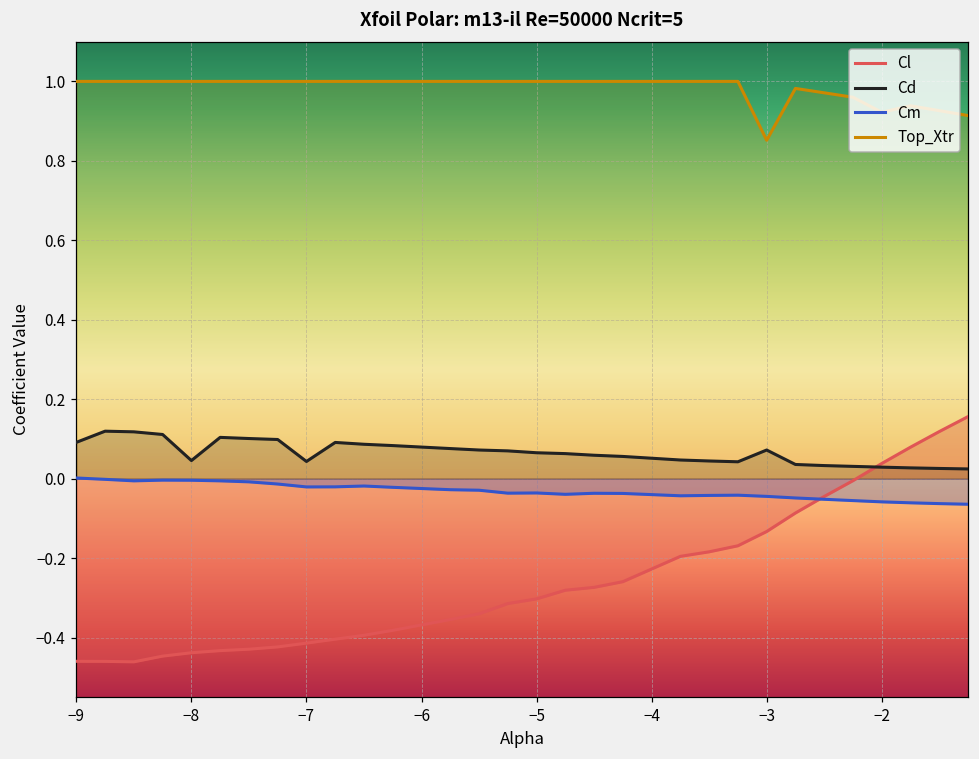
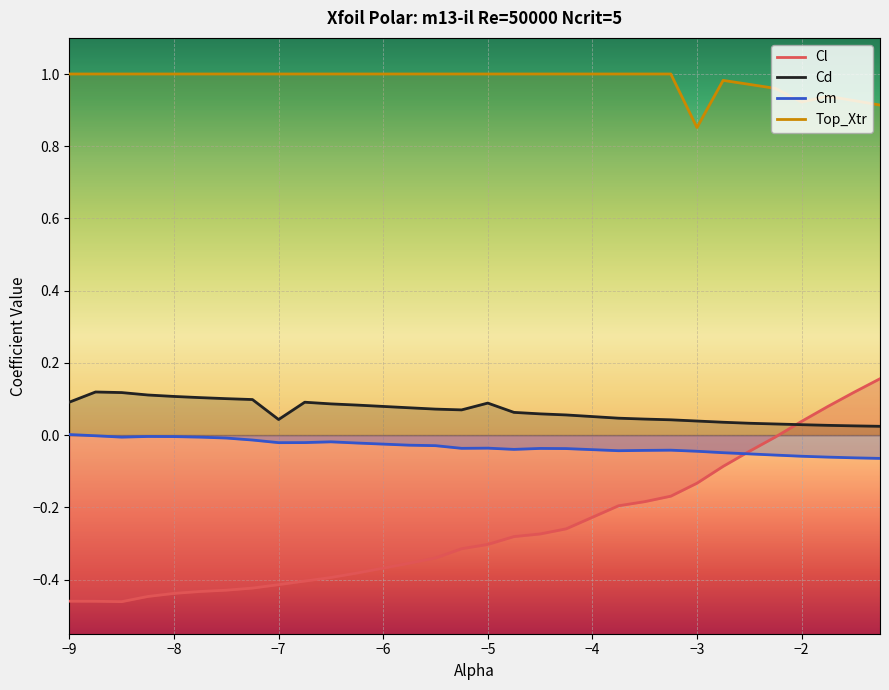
  {
    "Cd": {
      "−9": 0.09,
-     "−8": 0.05,
+     "−8": 0.11,
      "−7": 0.04,
-     "−5": 0.07,
-     "−3": 0.07,
+     "−5": 0.09,
+     "−3": 0.04,
      "−2": 0.03
    },
    "Top_Xtr": {
      "−9": 1.00,
      "−8": 1.00,
      "−7": 1.00,
      "−5": 1.00,
      "−3": 0.85
    }
  }
